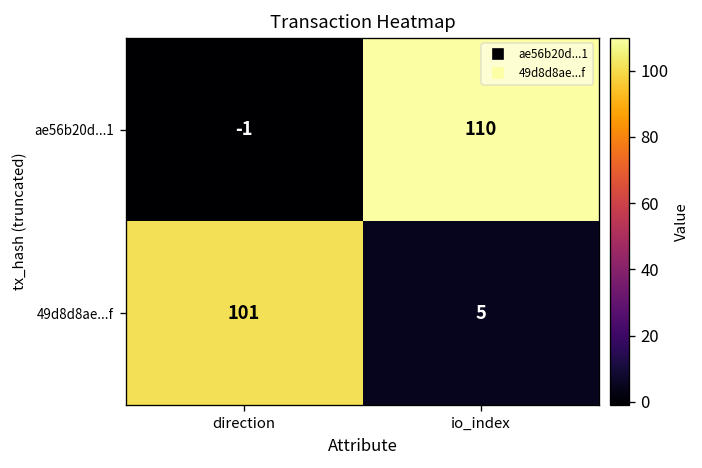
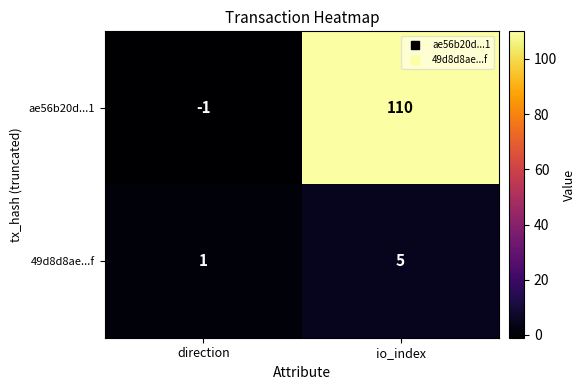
  {
    "ae56b20d...1": {
      "direction": -1,
      "io_index": 110
    },
    "49d8d8ae...f": {
-     "direction": 101,
+     "direction": 1,
      "io_index": 5
    }
  }
